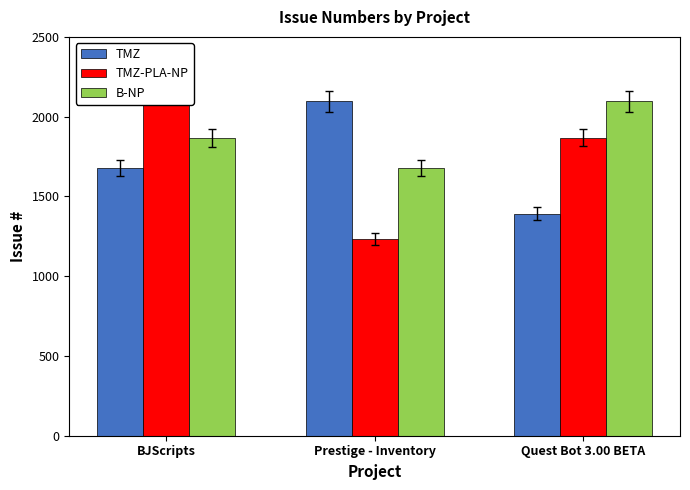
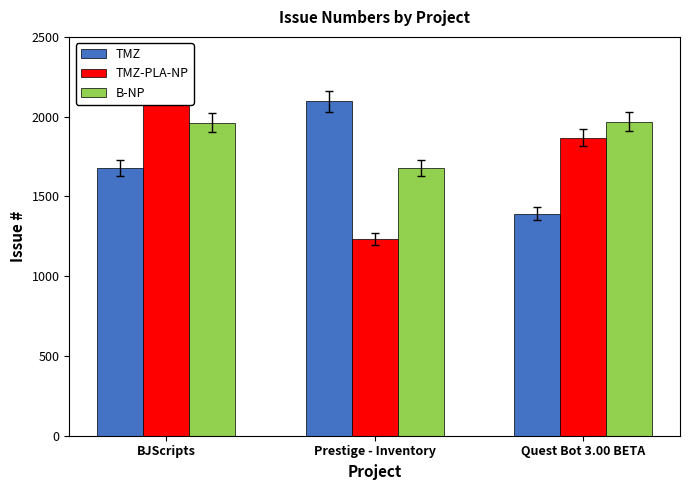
  {
    "TMZ-PLA-NP": {
      "Prestige - Inventory": 1230,
      "Quest Bot 3.00 BETA": 1870
    },
    "B-NP": {
-     "BJScripts": 1870,
+     "BJScripts": 1960,
      "Prestige - Inventory": 1680,
-     "Quest Bot 3.00 BETA": 2100
+     "Quest Bot 3.00 BETA": 1970
    }
  }
